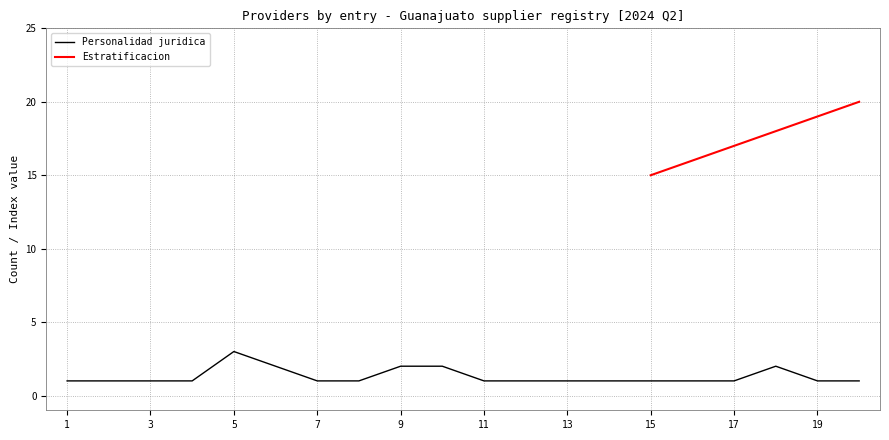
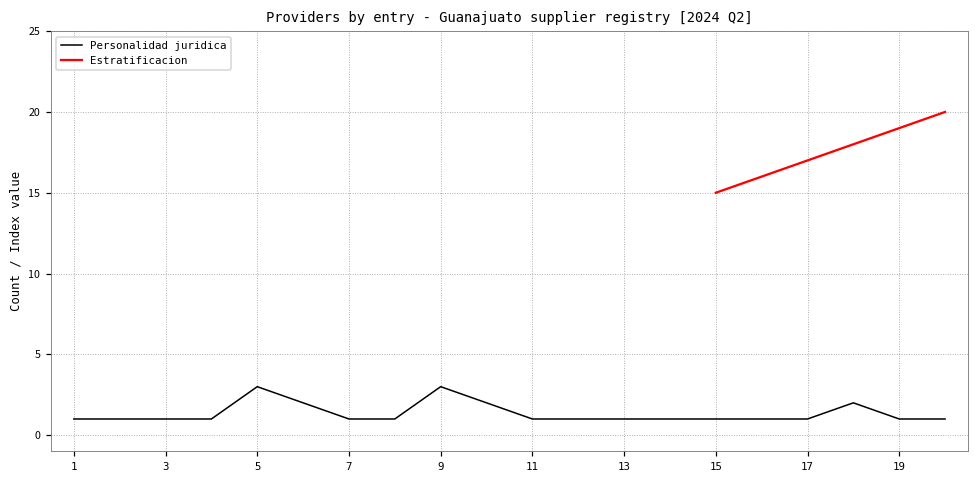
  {
    "Personalidad juridica": {
      "1": 1,
      "3": 1,
      "5": 3,
      "7": 1,
-     "9": 2,
+     "9": 3,
      "11": 1,
      "13": 1,
      "15": 1,
      "17": 1,
      "19": 1
    }
  }
